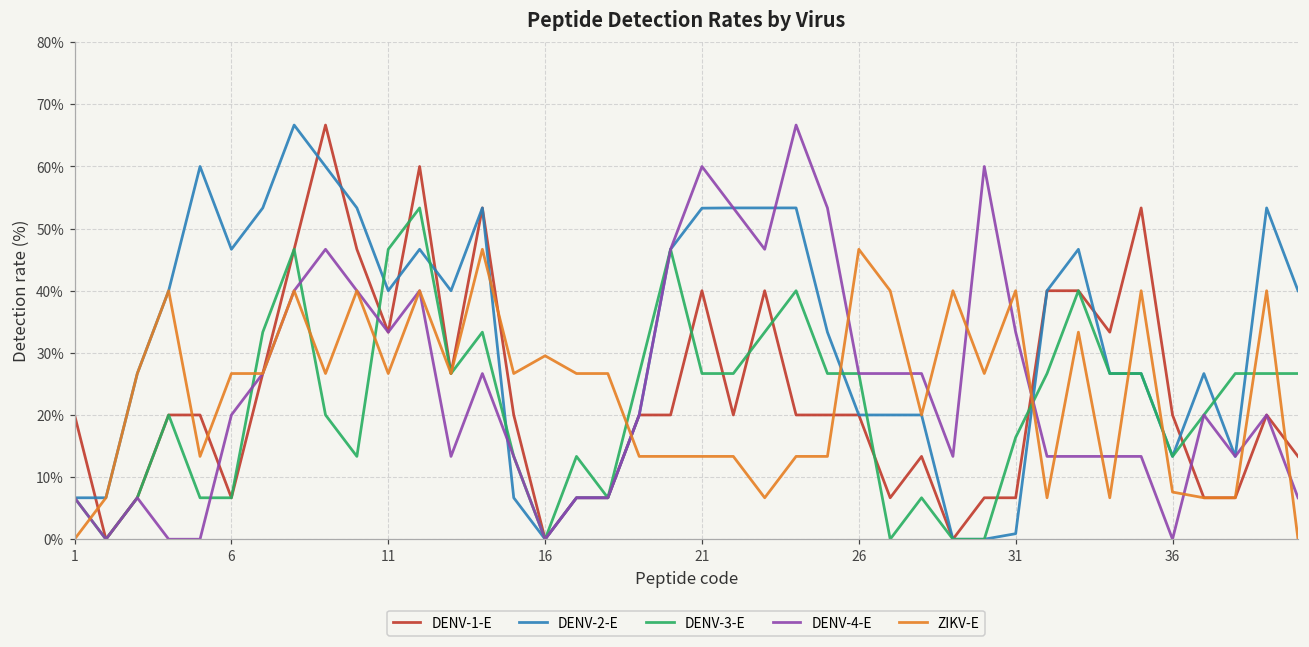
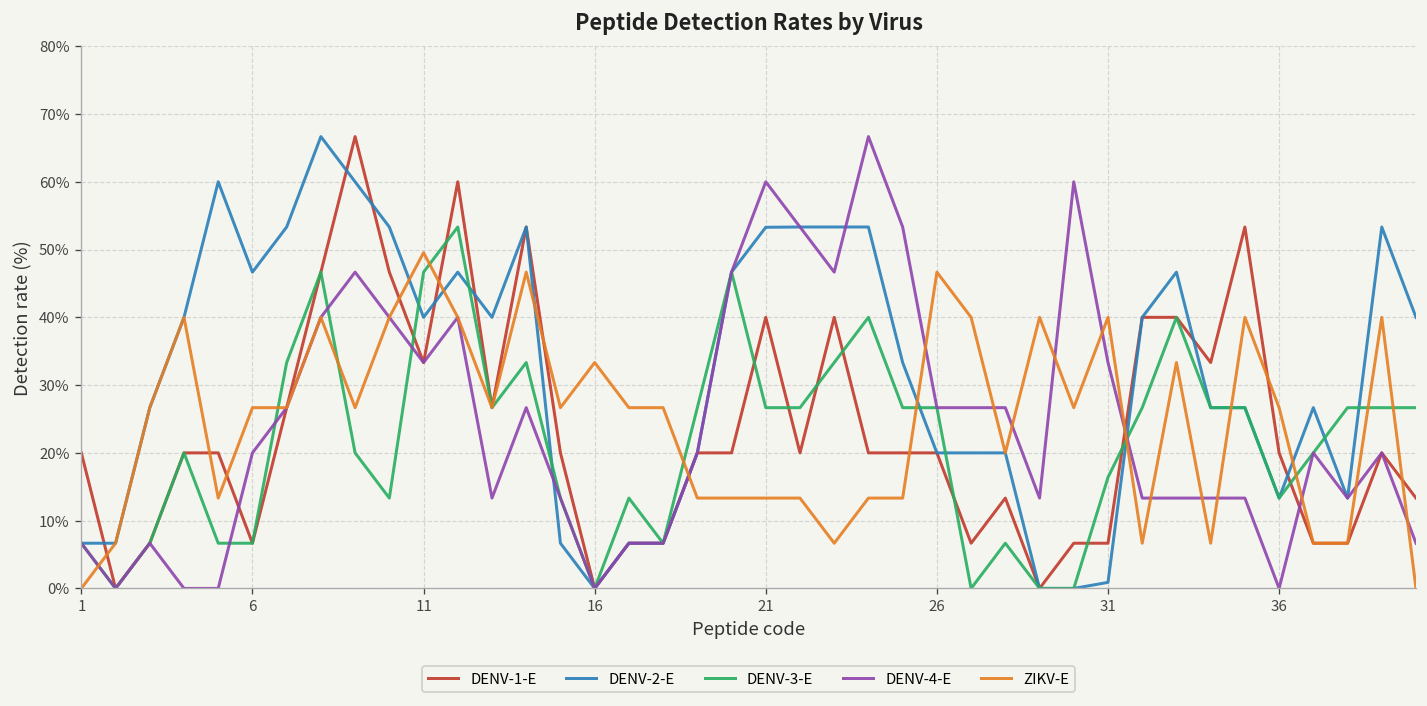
  {
    "DENV-1-E": {
      "1": "20%",
      "21": "40%",
      "31": "7%",
      "36": "20%"
    },
    "DENV-2-E": {
      "6": "47%",
      "11": "40%",
      "21": "53%",
      "31": "1%"
    },
    "DENV-3-E": {
      "11": "47%",
      "21": "27%",
      "31": "16%"
    },
    "DENV-4-E": {
      "6": "20%",
      "21": "60%",
      "31": "33%",
      "36": "0%"
    },
    "ZIKV-E": {
      "1": "0%",
      "6": "27%",
-     "11": "27%",
-     "16": "30%",
+     "11": "50%",
+     "16": "33%",
      "21": "13%",
      "26": "47%",
      "31": "40%",
-     "36": "8%"
+     "36": "27%"
    }
  }
